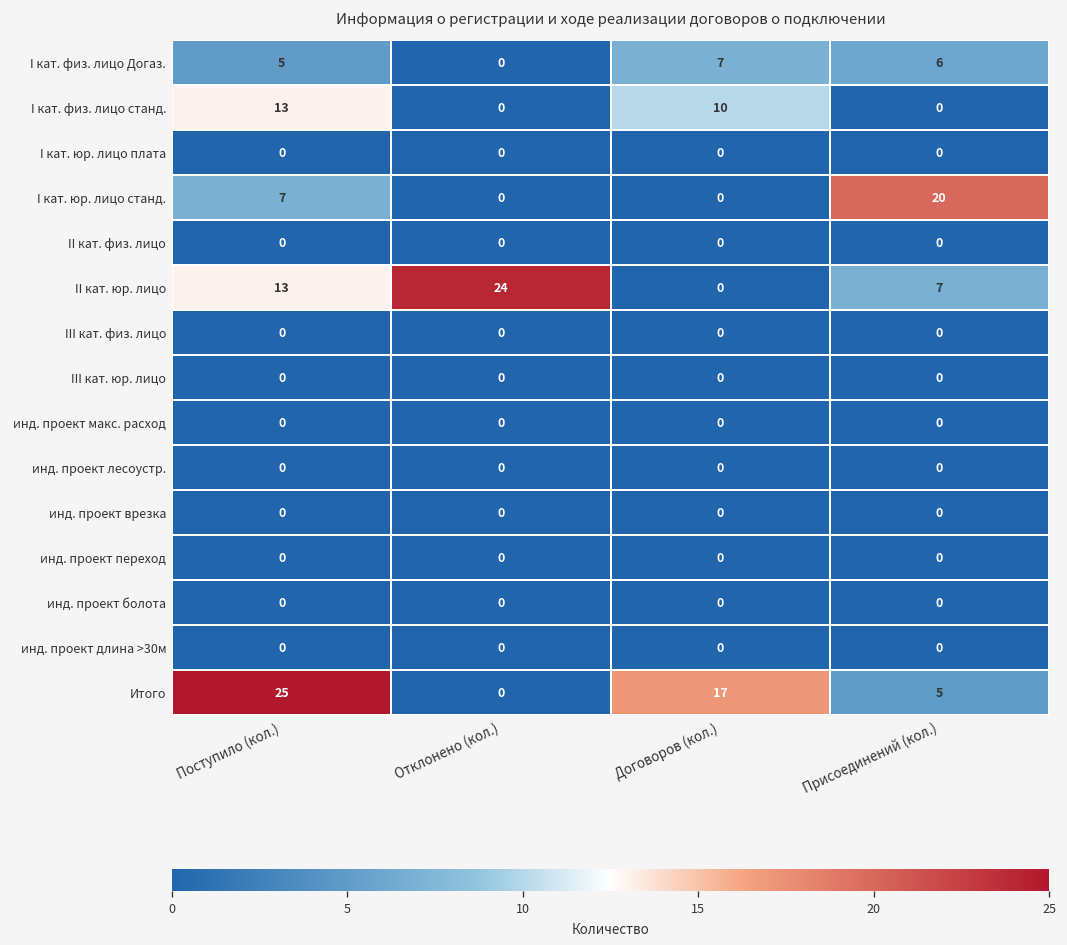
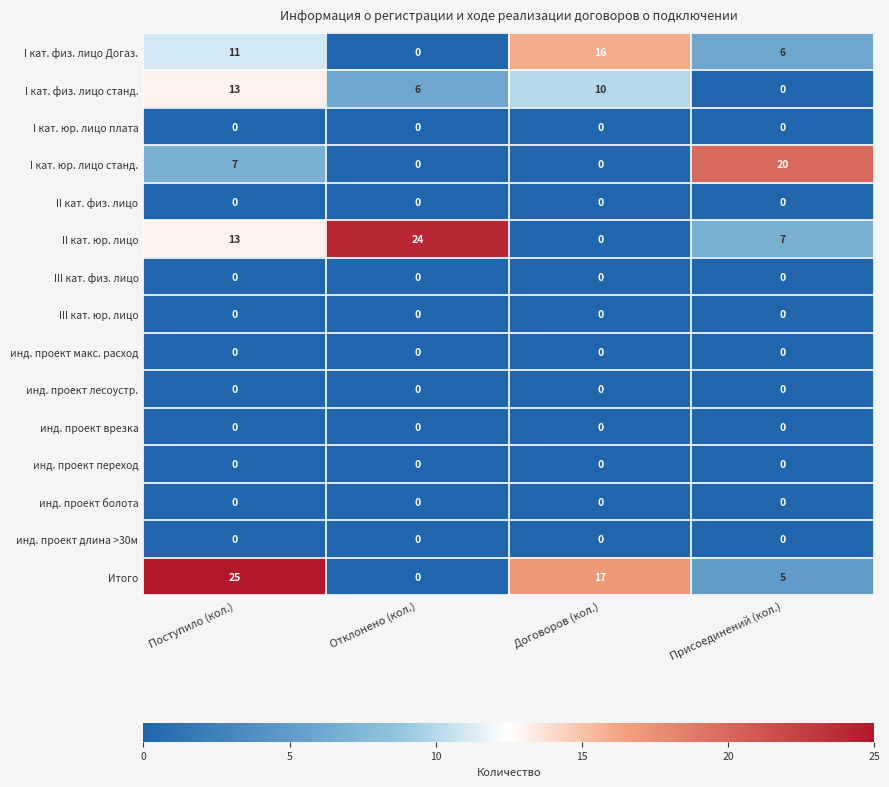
  {
    "I кат. физ. лицо Догаз.": {
-     "Поступило (кол.)": 5,
+     "Поступило (кол.)": 11,
      "Отклонено (кол.)": 0,
-     "Договоров (кол.)": 7,
+     "Договоров (кол.)": 16,
      "Присоединений (кол.)": 6
    },
    "I кат. физ. лицо станд.": {
      "Поступило (кол.)": 13,
-     "Отклонено (кол.)": 0,
+     "Отклонено (кол.)": 6,
      "Договоров (кол.)": 10,
      "Присоединений (кол.)": 0
    },
    "I кат. юр. лицо плата": {
      "Поступило (кол.)": 0,
      "Отклонено (кол.)": 0,
      "Договоров (кол.)": 0,
      "Присоединений (кол.)": 0
    },
    "I кат. юр. лицо станд.": {
      "Поступило (кол.)": 7,
      "Отклонено (кол.)": 0,
      "Договоров (кол.)": 0,
      "Присоединений (кол.)": 20
    },
    "II кат. физ. лицо": {
      "Поступило (кол.)": 0,
      "Отклонено (кол.)": 0,
      "Договоров (кол.)": 0,
      "Присоединений (кол.)": 0
    },
    "II кат. юр. лицо": {
      "Поступило (кол.)": 13,
      "Отклонено (кол.)": 24,
      "Договоров (кол.)": 0,
      "Присоединений (кол.)": 7
    },
    "III кат. физ. лицо": {
      "Поступило (кол.)": 0,
      "Отклонено (кол.)": 0,
      "Договоров (кол.)": 0,
      "Присоединений (кол.)": 0
    },
    "III кат. юр. лицо": {
      "Поступило (кол.)": 0,
      "Отклонено (кол.)": 0,
      "Договоров (кол.)": 0,
      "Присоединений (кол.)": 0
    },
    "инд. проект макс. расход": {
      "Поступило (кол.)": 0,
      "Отклонено (кол.)": 0,
      "Договоров (кол.)": 0,
      "Присоединений (кол.)": 0
    },
    "инд. проект лесоустр.": {
      "Поступило (кол.)": 0,
      "Отклонено (кол.)": 0,
      "Договоров (кол.)": 0,
      "Присоединений (кол.)": 0
    },
    "инд. проект врезка": {
      "Поступило (кол.)": 0,
      "Отклонено (кол.)": 0,
      "Договоров (кол.)": 0,
      "Присоединений (кол.)": 0
    },
    "инд. проект переход": {
      "Поступило (кол.)": 0,
      "Отклонено (кол.)": 0,
      "Договоров (кол.)": 0,
      "Присоединений (кол.)": 0
    },
    "инд. проект болота": {
      "Поступило (кол.)": 0,
      "Отклонено (кол.)": 0,
      "Договоров (кол.)": 0,
      "Присоединений (кол.)": 0
    },
    "инд. проект длина >30м": {
      "Поступило (кол.)": 0,
      "Отклонено (кол.)": 0,
      "Договоров (кол.)": 0,
      "Присоединений (кол.)": 0
    },
    "Итого": {
      "Поступило (кол.)": 25,
      "Отклонено (кол.)": 0,
      "Договоров (кол.)": 17,
      "Присоединений (кол.)": 5
    }
  }
